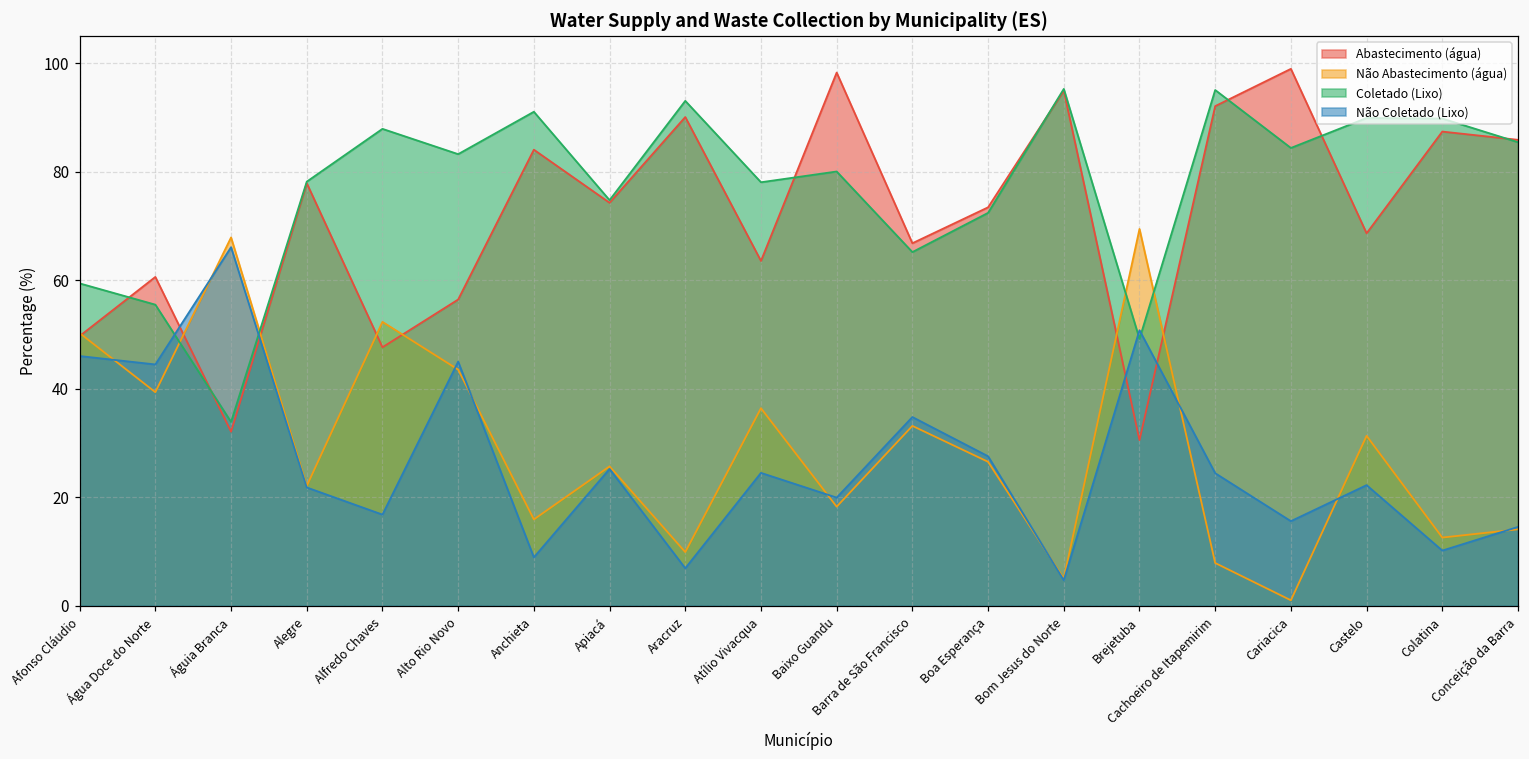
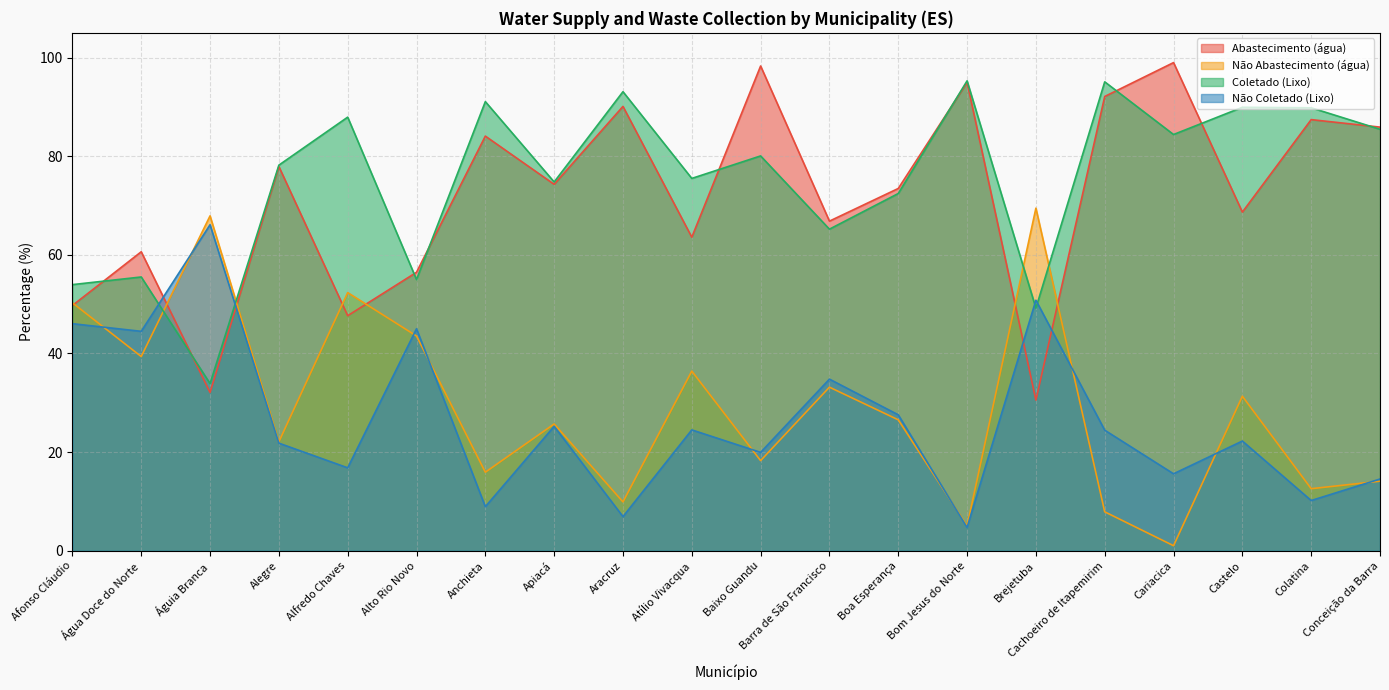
  {
    "Abastecimento (água)": {
      "Afonso Cláudio": 50,
      "Água Doce do Norte": 61,
      "Águia Branca": 32,
      "Alfredo Chaves": 48,
      "Alto Rio Novo": 56,
      "Anchieta": 84,
      "Aracruz": 90,
      "Atílio Vivacqua": 64,
      "Baixo Guandu": 98,
      "Barra de São Francisco": 67,
      "Boa Esperança": 73,
      "Brejetuba": 31,
      "Cachoeiro de Itapemirim": 92,
      "Cariacica": 99,
      "Castelo": 69,
      "Colatina": 87
    },
    "Não Abastecimento (água)": {
      "Afonso Cláudio": 50,
      "Água Doce do Norte": 39,
      "Águia Branca": 68,
      "Alfredo Chaves": 52,
      "Alto Rio Novo": 44,
      "Anchieta": 16,
      "Aracruz": 10,
      "Atílio Vivacqua": 36,
      "Baixo Guandu": 18,
      "Barra de São Francisco": 33,
      "Boa Esperança": 27,
      "Brejetuba": 69,
      "Cachoeiro de Itapemirim": 8,
      "Cariacica": 1,
      "Castelo": 31,
      "Colatina": 13
    },
    "Coletado (Lixo)": {
-     "Afonso Cláudio": 59,
+     "Afonso Cláudio": 54,
      "Água Doce do Norte": 56,
      "Águia Branca": 34,
      "Alfredo Chaves": 88,
-     "Alto Rio Novo": 83,
+     "Alto Rio Novo": 55,
      "Anchieta": 91,
      "Aracruz": 93,
-     "Atílio Vivacqua": 78,
+     "Atílio Vivacqua": 75,
      "Baixo Guandu": 80,
      "Barra de São Francisco": 65,
      "Boa Esperança": 72,
      "Brejetuba": 49,
      "Cachoeiro de Itapemirim": 95,
      "Cariacica": 84
    },
    "Não Coletado (Lixo)": {
      "Afonso Cláudio": 46,
      "Água Doce do Norte": 44,
      "Águia Branca": 66,
      "Alfredo Chaves": 17,
      "Alto Rio Novo": 45,
      "Anchieta": 9,
      "Aracruz": 7,
      "Atílio Vivacqua": 25,
      "Baixo Guandu": 20,
      "Barra de São Francisco": 35,
      "Boa Esperança": 28,
      "Brejetuba": 51,
      "Cachoeiro de Itapemirim": 24,
      "Cariacica": 16,
      "Castelo": 22,
      "Colatina": 10
    }
  }
